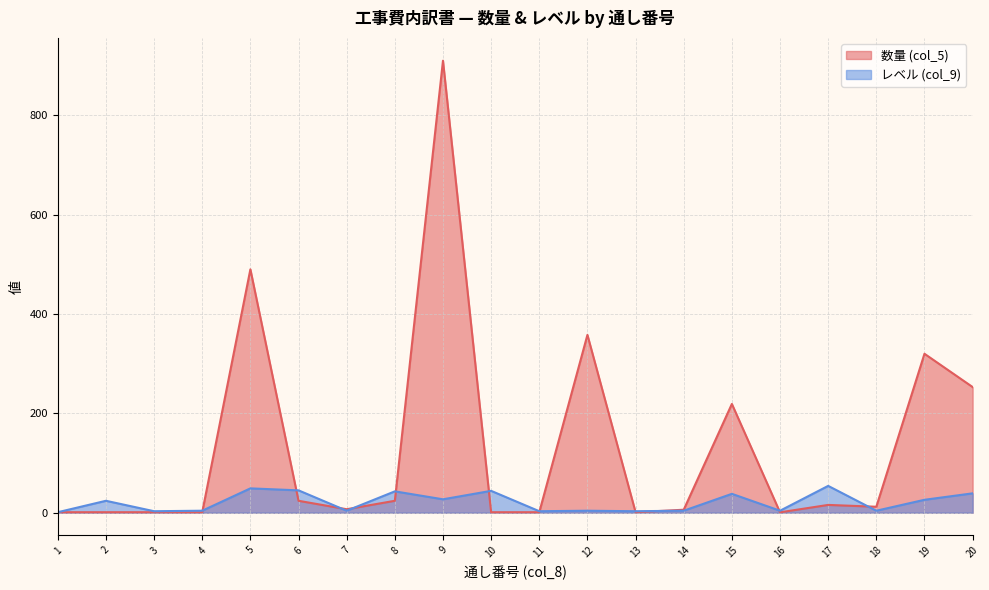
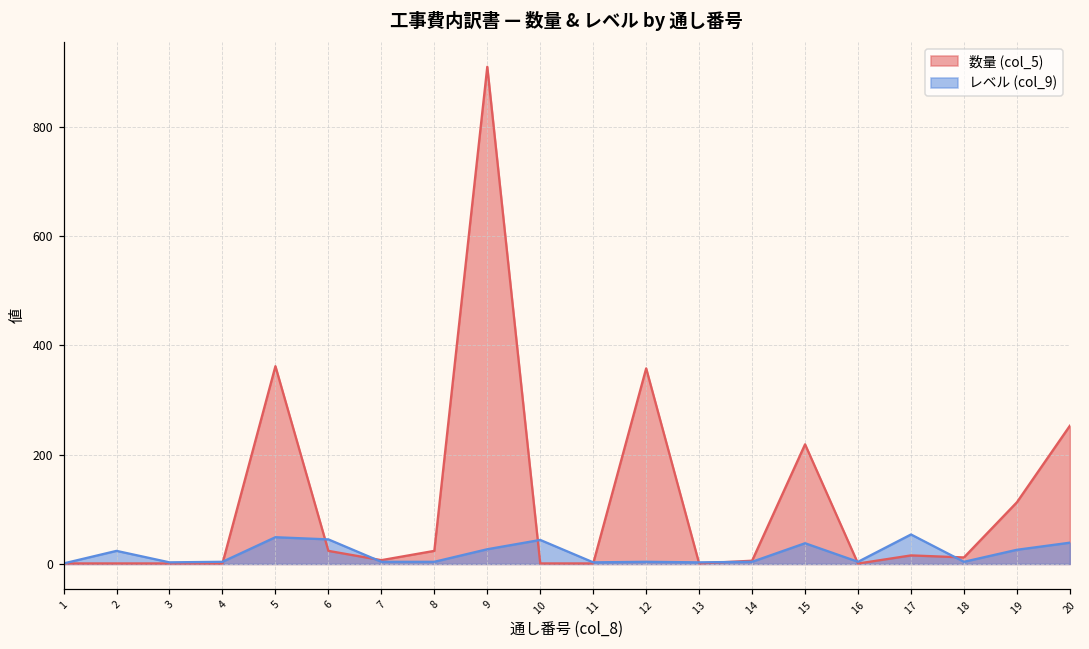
  {
    "数量 (col_5)": {
      "2": 0,
-     "5": 490,
+     "5": 360,
      "6": 20,
      "8": 20,
      "9": 910,
      "10": 0,
      "12": 360,
      "15": 220,
      "17": 20,
      "18": 10,
-     "19": 320,
+     "19": 110,
      "20": 250
    },
    "レベル (col_9)": {
      "2": 20,
      "5": 50,
      "6": 50,
-     "8": 40,
+     "8": 0,
      "9": 30,
      "10": 40,
      "12": 0,
      "15": 40,
      "17": 50,
      "18": 0,
      "19": 30,
      "20": 40
    }
  }
